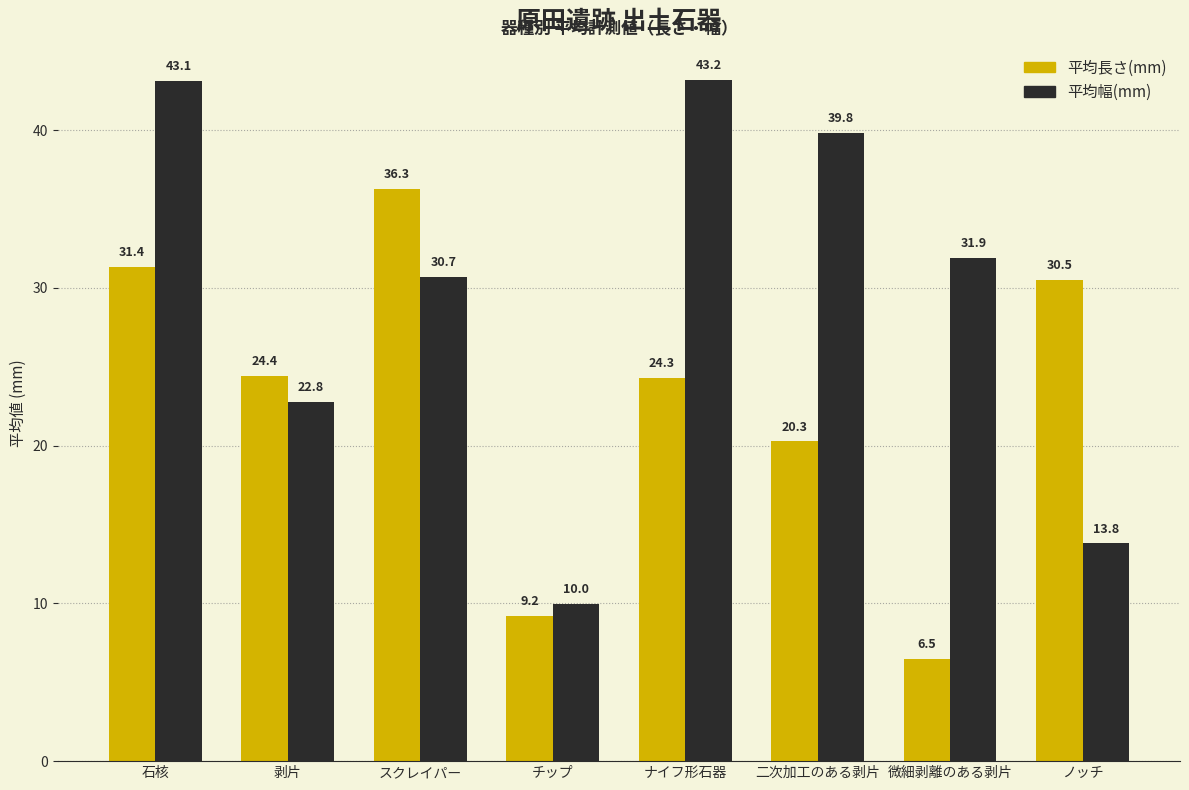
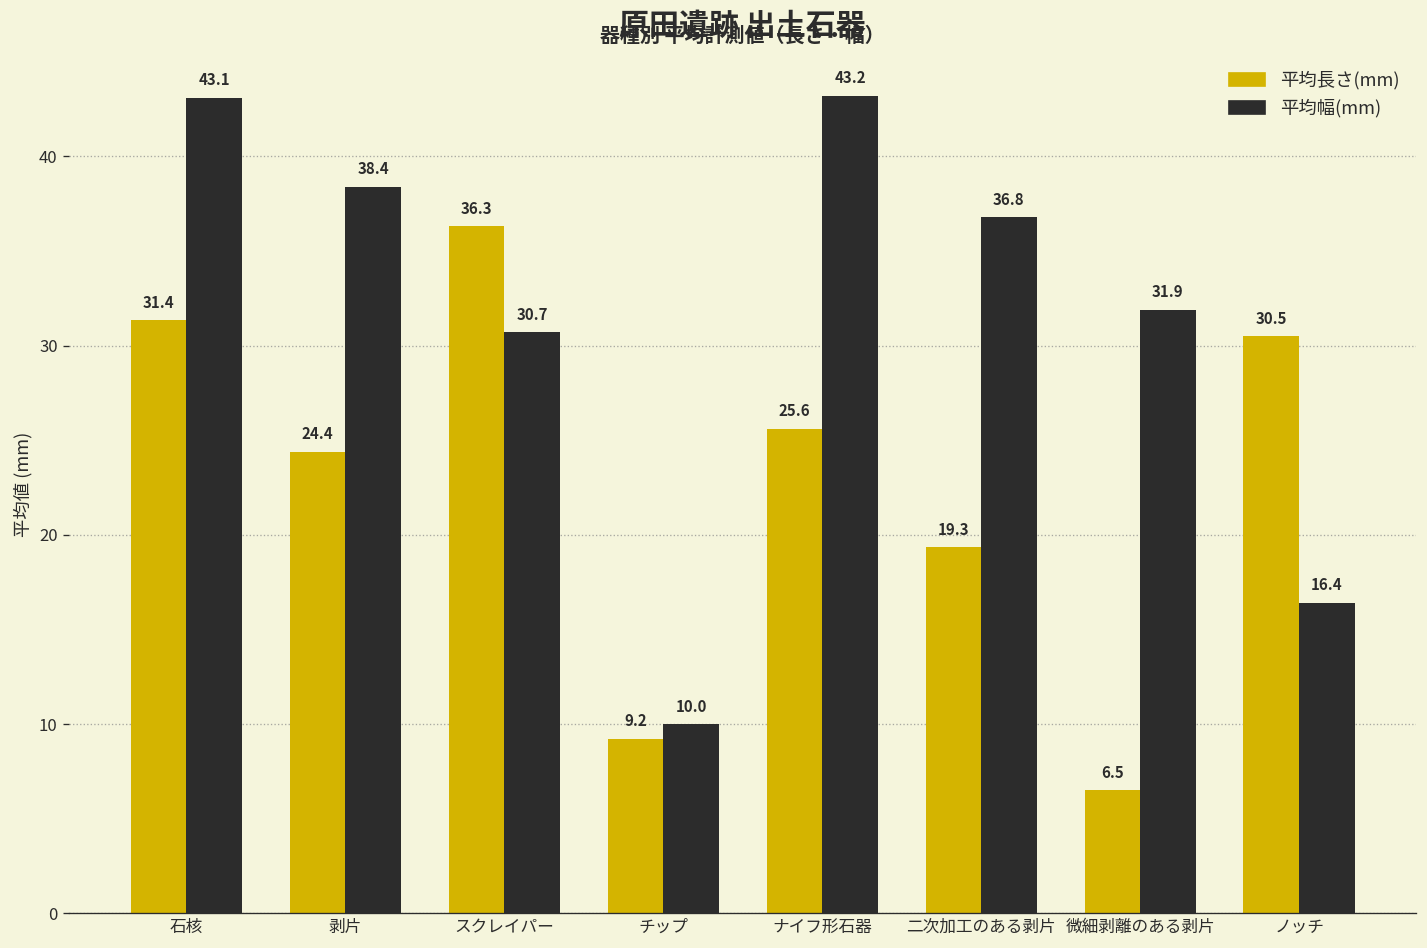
  {
    "平均長さ(mm)": {
      "石核": 31.4,
      "剥片": 24.4,
      "スクレイパー": 36.3,
      "チップ": 9.2,
-     "ナイフ形石器": 24.3,
-     "二次加工のある剥片": 20.3,
+     "ナイフ形石器": 25.6,
+     "二次加工のある剥片": 19.3,
      "微細剥離のある剥片": 6.5,
      "ノッチ": 30.5
    },
    "平均幅(mm)": {
      "石核": 43.1,
-     "剥片": 22.8,
+     "剥片": 38.4,
      "スクレイパー": 30.7,
      "チップ": 10.0,
      "ナイフ形石器": 43.2,
-     "二次加工のある剥片": 39.8,
+     "二次加工のある剥片": 36.8,
      "微細剥離のある剥片": 31.9,
-     "ノッチ": 13.8
+     "ノッチ": 16.4
    }
  }
